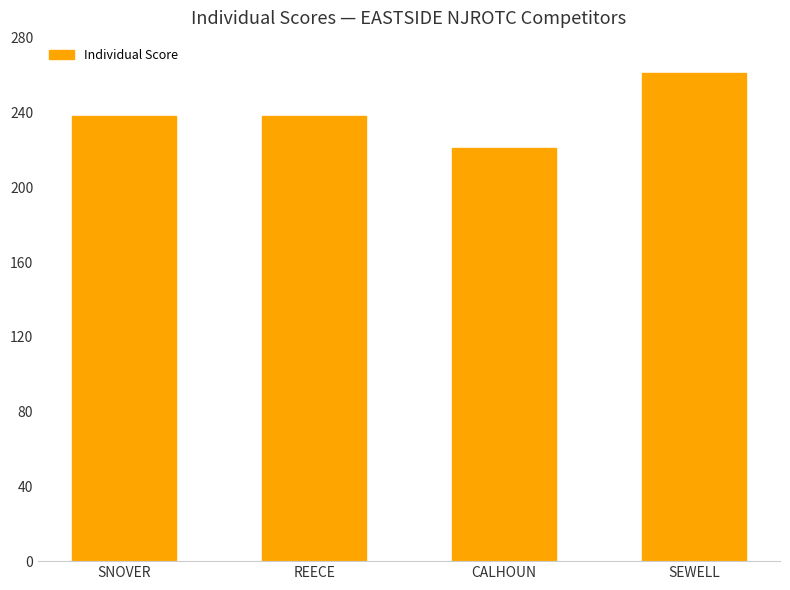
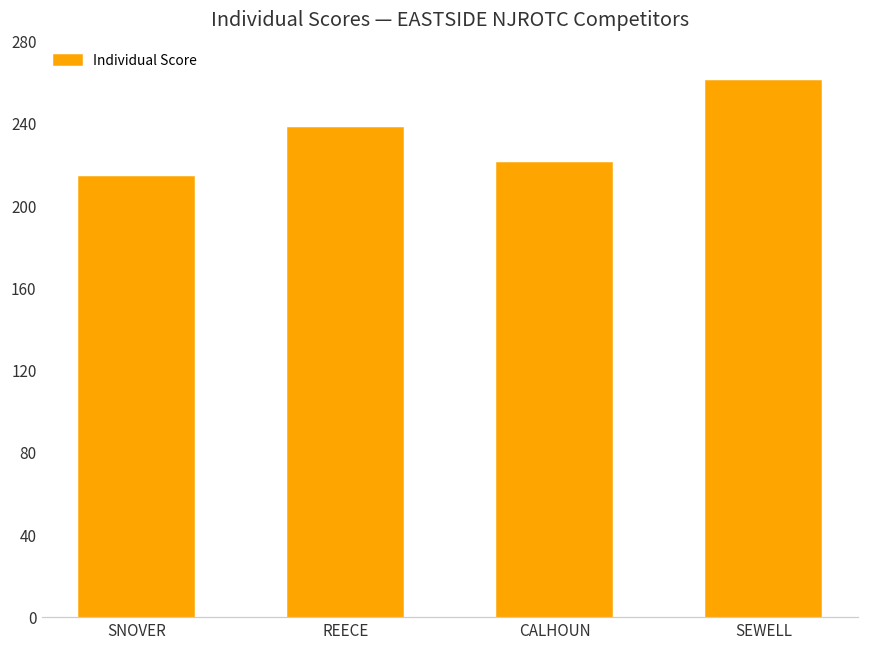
  {
-   "SNOVER": 238,
+   "SNOVER": 214,
    "REECE": 238,
    "CALHOUN": 221,
    "SEWELL": 261
  }
